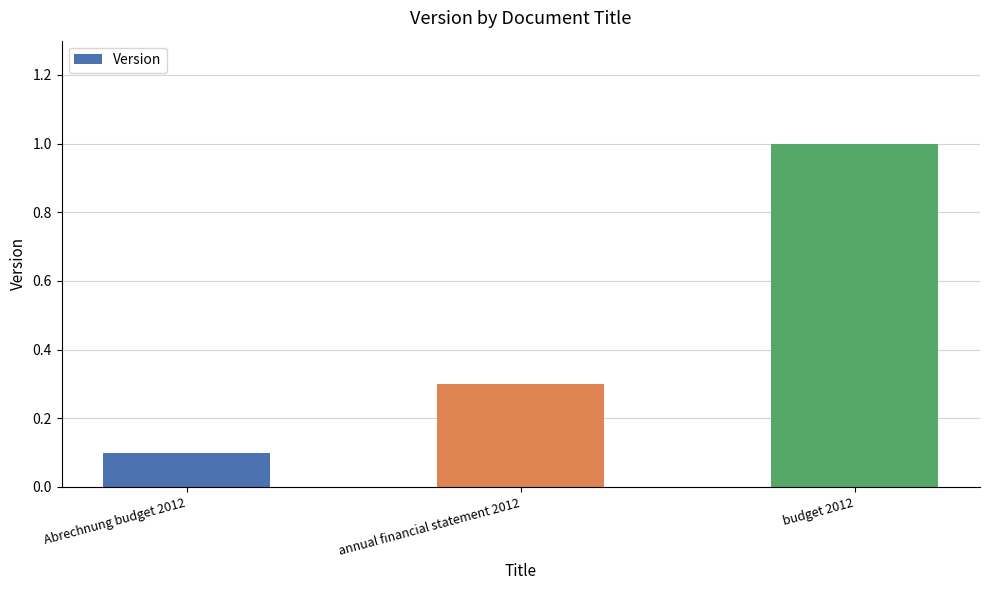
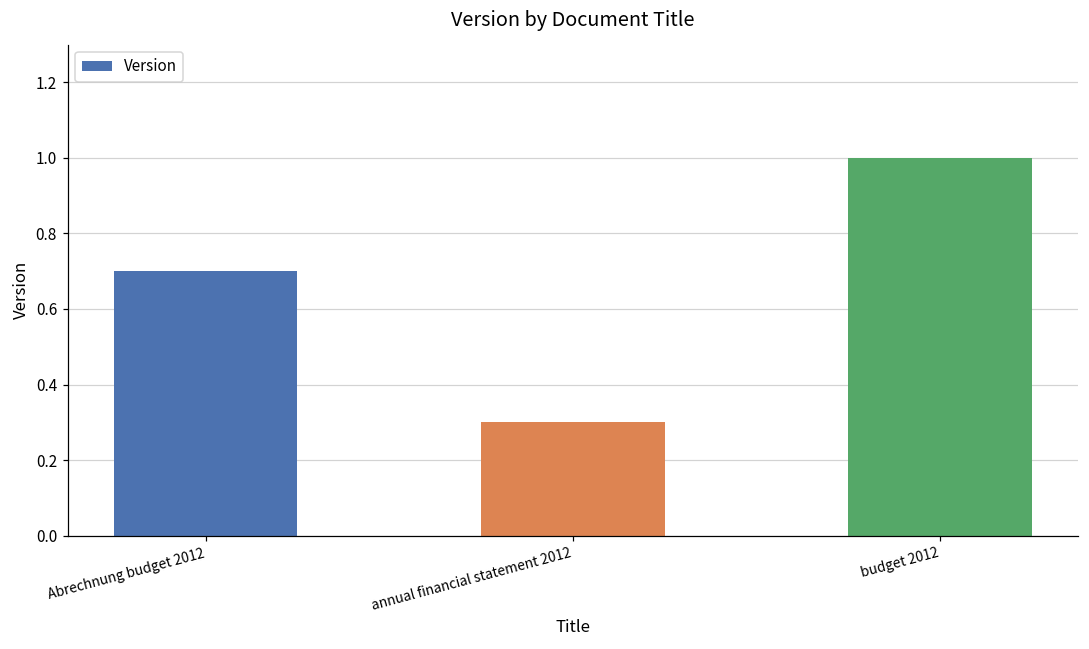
  {
-   "Abrechnung budget 2012": 0.1,
+   "Abrechnung budget 2012": 0.7,
    "annual financial statement 2012": 0.3,
    "budget 2012": 1.0
  }
